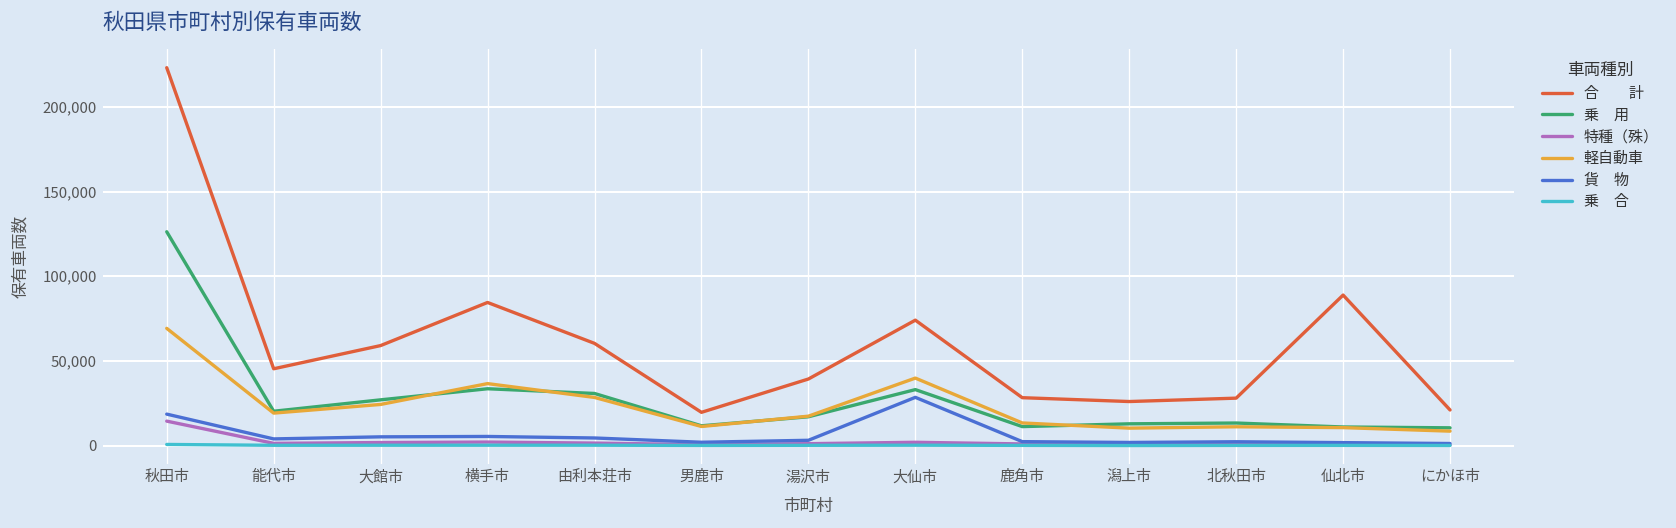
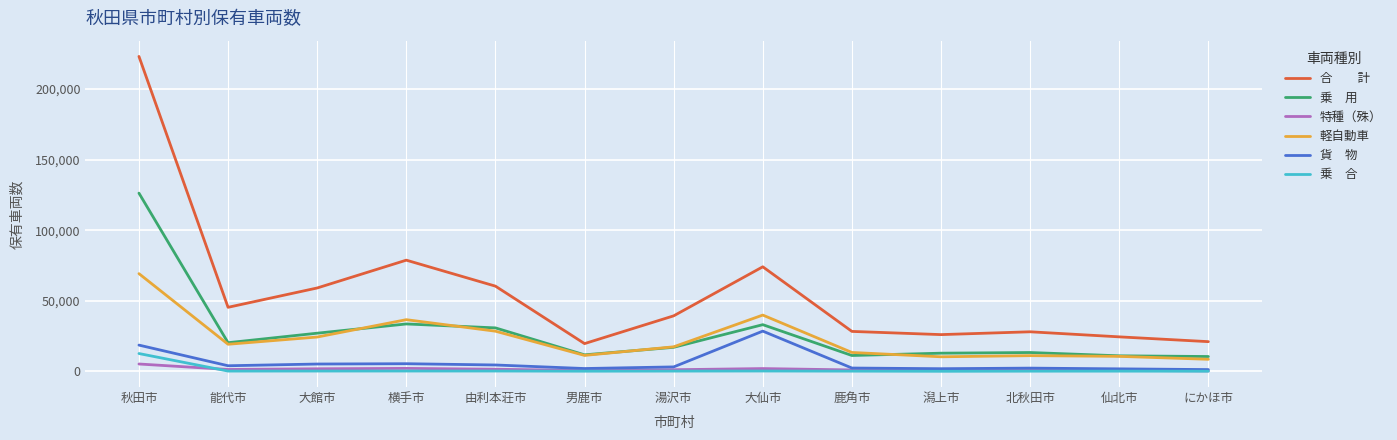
  {
    "合 計": {
      "秋田市": "223,000",
      "能代市": "45,000",
      "大館市": "59,000",
-     "横手市": "85,000",
+     "横手市": "79,000",
      "由利本荘市": "60,000",
      "男鹿市": "20,000",
      "湯沢市": "39,000",
      "大仙市": "74,000",
      "鹿角市": "28,000",
      "潟上市": "26,000",
      "北秋田市": "28,000",
-     "仙北市": "89,000",
+     "仙北市": "24,000",
      "にかほ市": "21,000"
    },
    "乗 用": {
      "秋田市": "126,000",
      "大館市": "27,000",
      "横手市": "34,000",
      "由利本荘市": "31,000",
      "大仙市": "33,000",
      "鹿角市": "11,000",
      "潟上市": "13,000",
      "北秋田市": "13,000",
      "にかほ市": "11,000"
    },
    "特種（殊）": {
-     "秋田市": "14,000",
+     "秋田市": "5,000",
      "横手市": "2,000"
    },
    "軽自動車": {
      "秋田市": "69,000",
      "大館市": "24,000",
      "横手市": "37,000",
      "由利本荘市": "28,000",
      "大仙市": "40,000",
      "鹿角市": "13,000",
      "潟上市": "10,000",
      "北秋田市": "11,000",
      "にかほ市": "9,000"
    },
    "貨 物": {
      "秋田市": "19,000",
      "能代市": "4,000",
      "大館市": "5,000",
      "横手市": "5,000",
      "由利本荘市": "5,000",
      "湯沢市": "3,000",
      "大仙市": "28,000"
    },
    "乗 合": {
-     "秋田市": "1,000",
+     "秋田市": "13,000",
      "横手市": "0"
    }
  }
